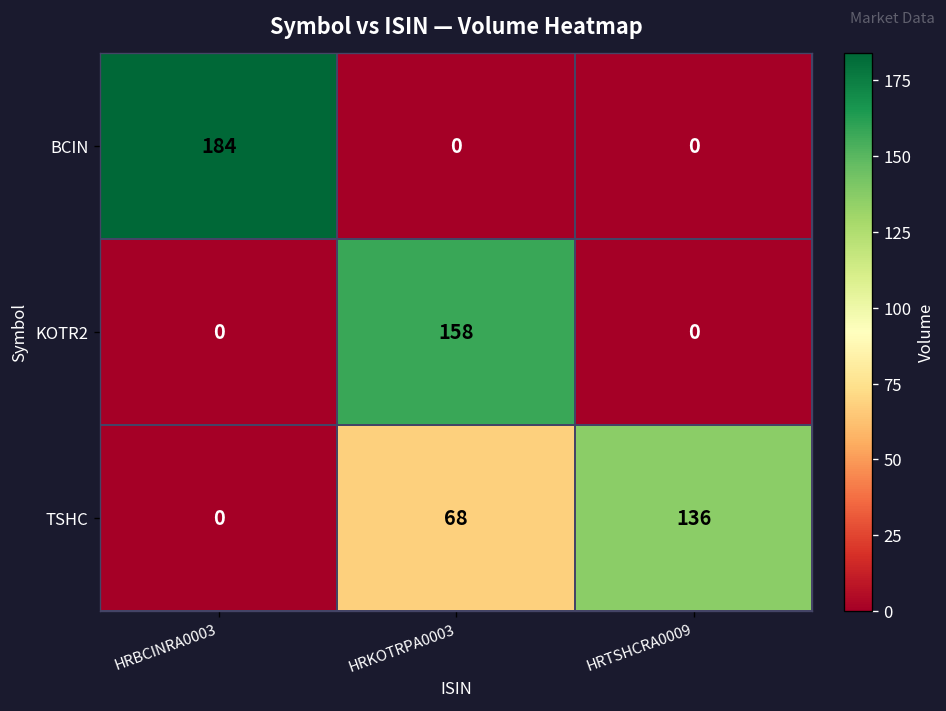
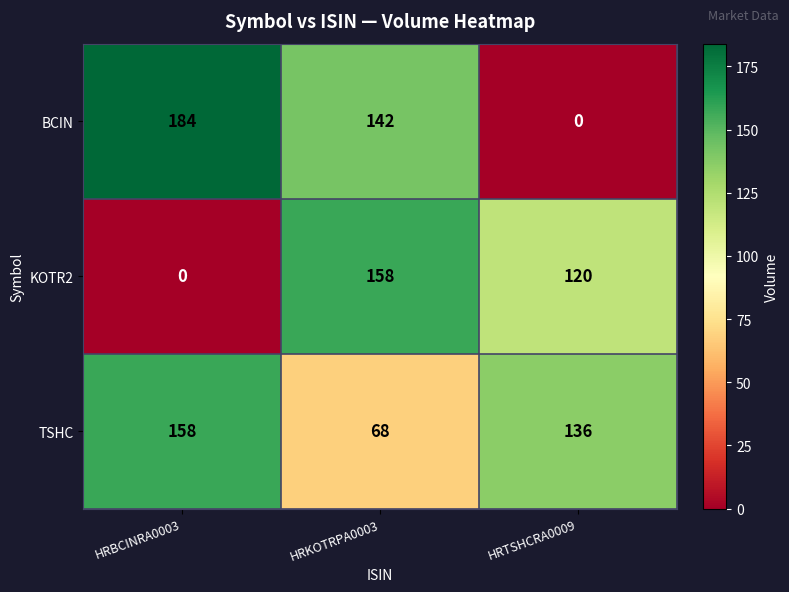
  {
    "BCIN": {
      "HRBCINRA0003": 184,
-     "HRKOTRPA0003": 0,
+     "HRKOTRPA0003": 142,
      "HRTSHCRA0009": 0
    },
    "KOTR2": {
      "HRBCINRA0003": 0,
      "HRKOTRPA0003": 158,
-     "HRTSHCRA0009": 0
+     "HRTSHCRA0009": 120
    },
    "TSHC": {
-     "HRBCINRA0003": 0,
+     "HRBCINRA0003": 158,
      "HRKOTRPA0003": 68,
      "HRTSHCRA0009": 136
    }
  }
